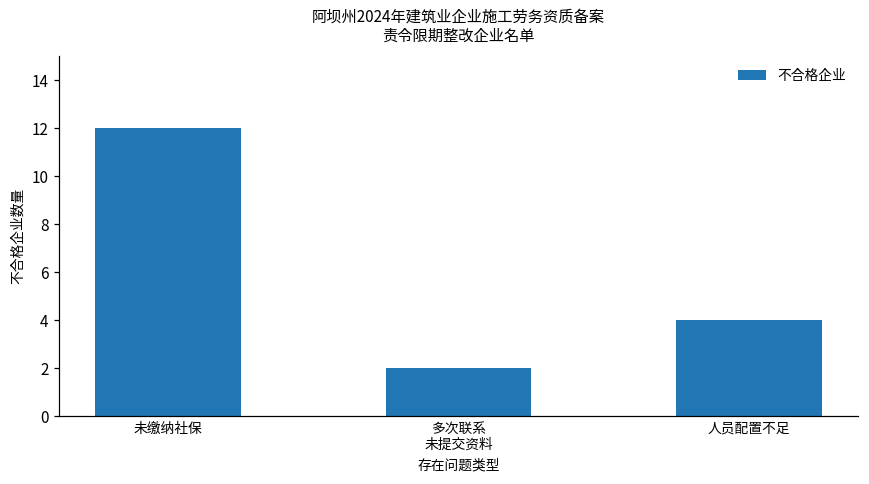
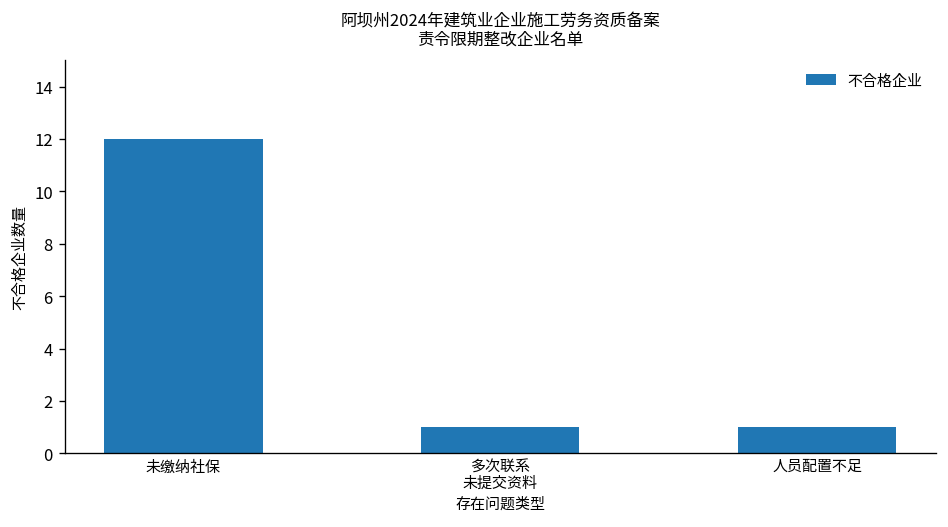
  {
    "未缴纳社保": 12,
-   "多次联系 未提交资料": 2,
-   "人员配置不足": 4
+   "多次联系 未提交资料": 1,
+   "人员配置不足": 1
  }
